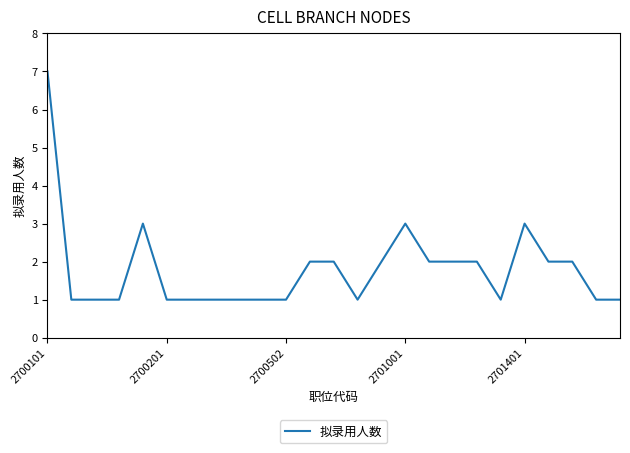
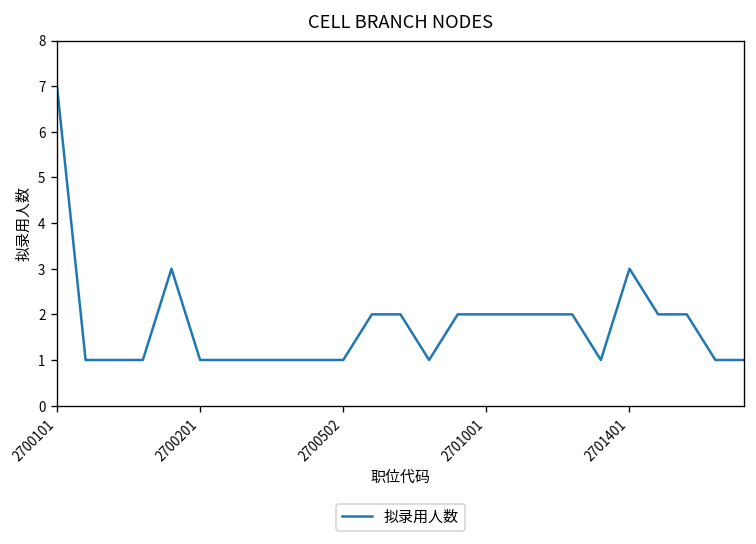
  {
    "2700101": 7,
    "2700201": 1,
    "2700502": 1,
-   "2701001": 3,
+   "2701001": 2,
    "2701401": 3
  }
